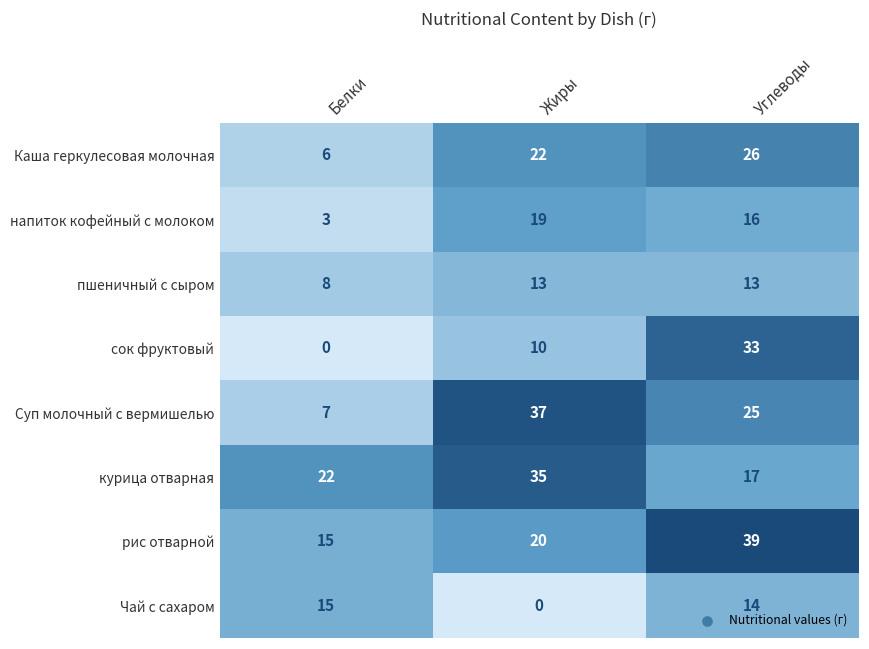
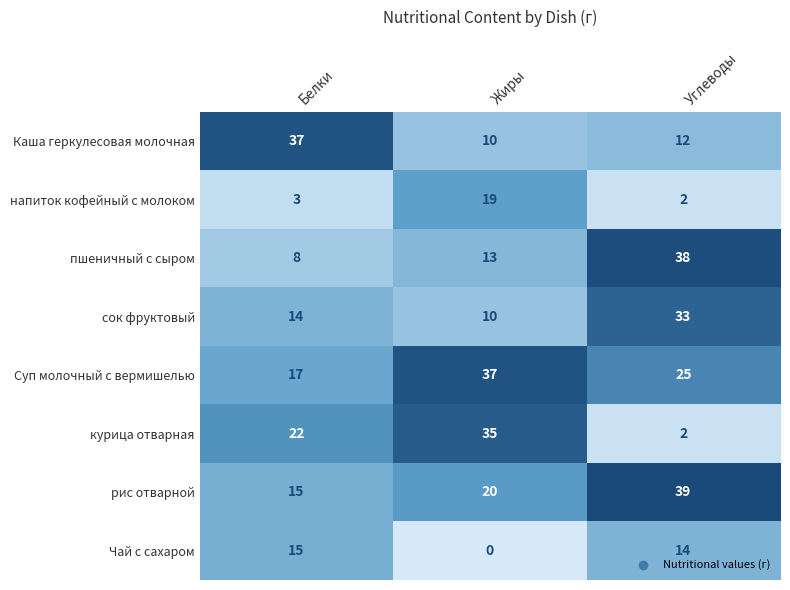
  {
    "Каша геркулесовая молочная": {
-     "Белки": 6,
-     "Жиры": 22,
-     "Углеводы": 26
+     "Белки": 37,
+     "Жиры": 10,
+     "Углеводы": 12
    },
    "напиток кофейный с молоком": {
      "Белки": 3,
      "Жиры": 19,
-     "Углеводы": 16
+     "Углеводы": 2
    },
    "пшеничный с сыром": {
      "Белки": 8,
      "Жиры": 13,
-     "Углеводы": 13
+     "Углеводы": 38
    },
    "сок фруктовый": {
-     "Белки": 0,
+     "Белки": 14,
      "Жиры": 10,
      "Углеводы": 33
    },
    "Суп молочный с вермишелью": {
-     "Белки": 7,
+     "Белки": 17,
      "Жиры": 37,
      "Углеводы": 25
    },
    "курица отварная": {
      "Белки": 22,
      "Жиры": 35,
-     "Углеводы": 17
+     "Углеводы": 2
    },
    "рис отварной": {
      "Белки": 15,
      "Жиры": 20,
      "Углеводы": 39
    },
    "Чай с сахаром": {
      "Белки": 15,
      "Жиры": 0,
      "Углеводы": 14
    }
  }
